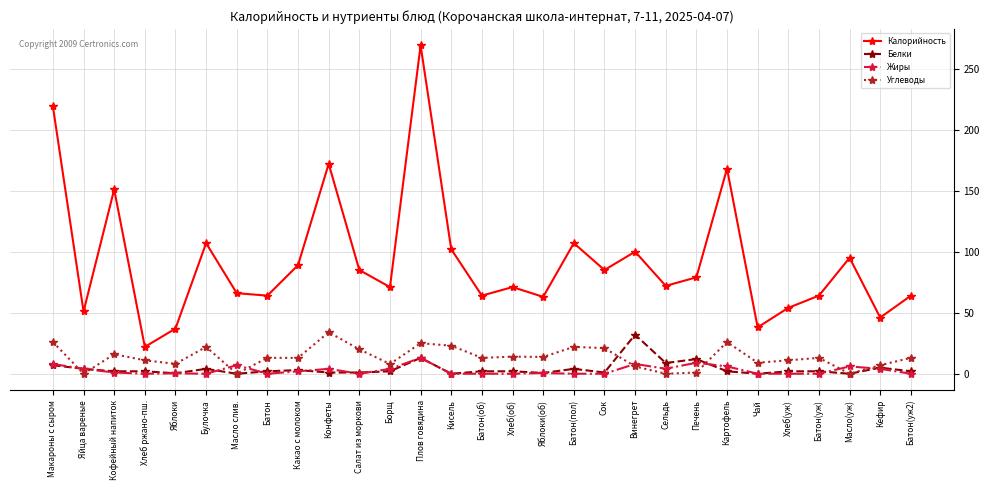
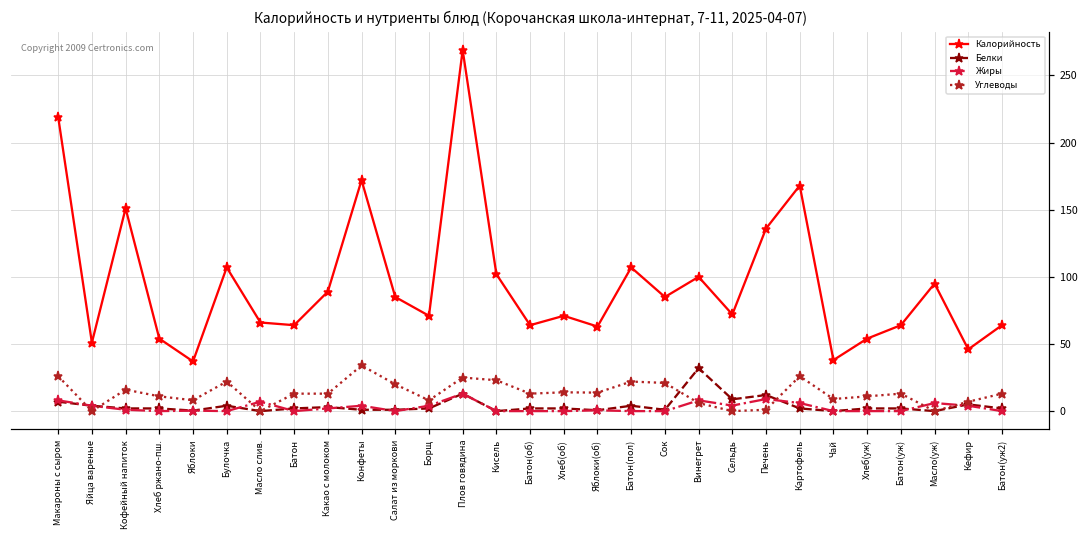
  {
    "Калорийность": {
      "Макароны с сыром": 219,
      "Яйца вареные": 51,
      "Кофейный напиток": 151,
-     "Хлеб ржано-пш.": 22,
+     "Хлеб ржано-пш.": 54,
      "Яблоки": 37,
      "Булочка": 107,
      "Масло слив.": 66,
      "Батон": 64,
      "Какао с молоком": 89,
      "Конфеты": 172,
      "Салат из моркови": 85,
      "Борщ": 71,
      "Плов говядина": 269,
      "Кисель": 102,
      "Батон(об)": 64,
      "Хлеб(об)": 71,
      "Яблоки(об)": 63,
      "Батон(пол)": 107,
      "Сок": 85,
      "Винегрет": 100,
      "Сельдь": 72,
-     "Печень": 79,
+     "Печень": 136,
      "Картофель": 168,
      "Чай": 38,
      "Хлеб(уж)": 54,
      "Батон(уж)": 64,
      "Масло(уж)": 95,
      "Кефир": 46,
      "Батон(уж2)": 64
    },
    "Белки": {
      "Булочка": 4,
      "Конфеты": 1,
      "Батон(пол)": 4,
      "Винегрет": 32,
      "Сельдь": 9,
      "Печень": 12,
      "Картофель": 2
    }
  }
